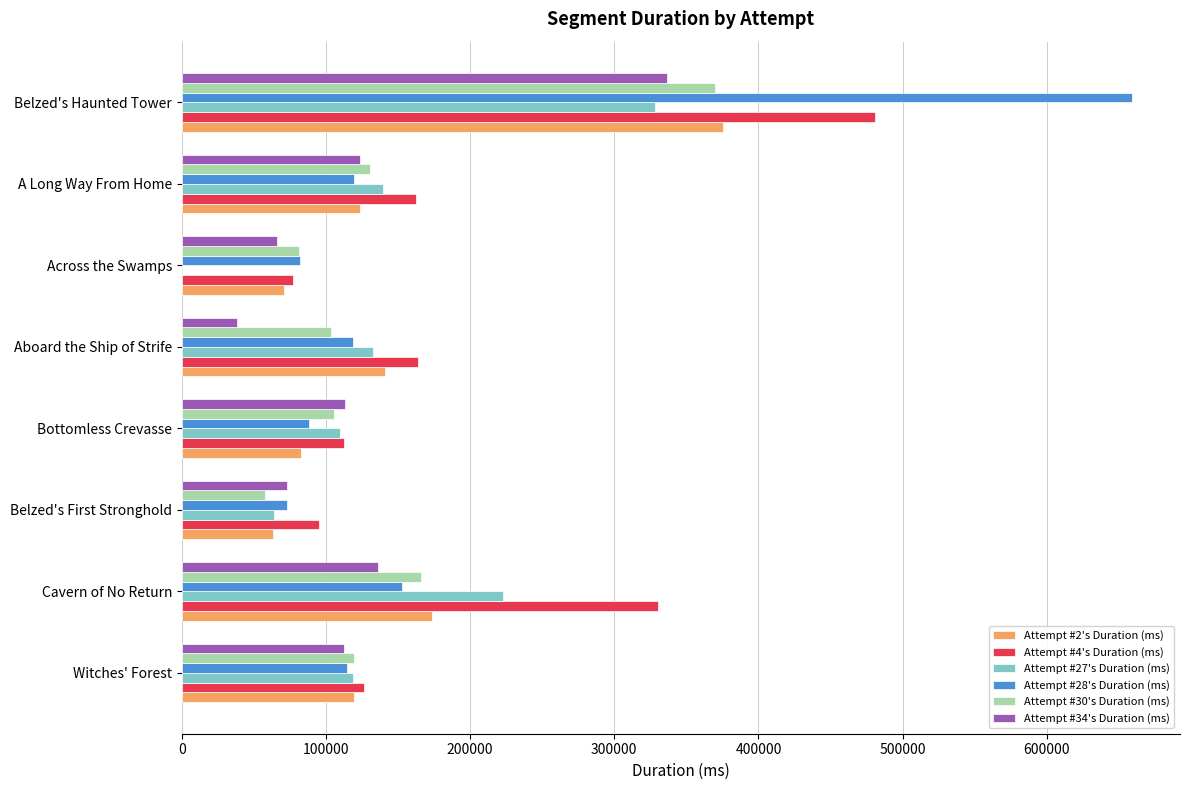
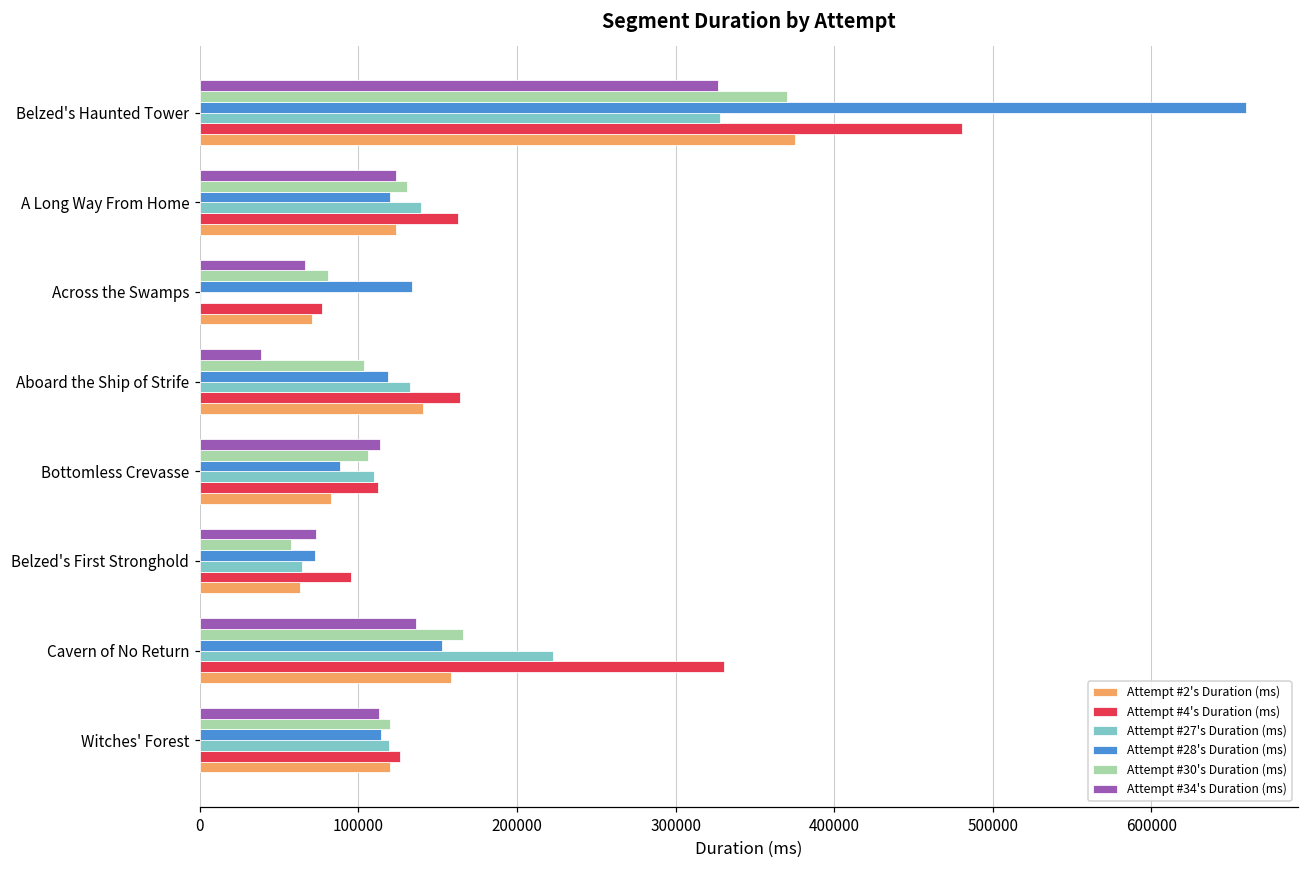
  {
    "Attempt #2's Duration (ms)": {
      "Belzed's Haunted Tower": 375000,
      "A Long Way From Home": 124000,
      "Across the Swamps": 71000,
      "Aboard the Ship of Strife": 141000,
      "Bottomless Crevasse": 83000,
      "Belzed's First Stronghold": 63000,
-     "Cavern of No Return": 173000,
+     "Cavern of No Return": 158000,
      "Witches' Forest": 120000
    },
    "Attempt #4's Duration (ms)": {
      "Belzed's Haunted Tower": 481000,
      "A Long Way From Home": 163000,
      "Across the Swamps": 77000,
      "Aboard the Ship of Strife": 164000,
      "Bottomless Crevasse": 112000,
      "Belzed's First Stronghold": 96000,
      "Cavern of No Return": 331000,
      "Witches' Forest": 126000
    },
    "Attempt #28's Duration (ms)": {
      "Belzed's Haunted Tower": 659000,
      "A Long Way From Home": 120000,
-     "Across the Swamps": 82000,
+     "Across the Swamps": 134000,
      "Aboard the Ship of Strife": 118000,
      "Bottomless Crevasse": 88000,
      "Belzed's First Stronghold": 73000,
      "Cavern of No Return": 153000,
      "Witches' Forest": 114000
    },
    "Attempt #34's Duration (ms)": {
-     "Belzed's Haunted Tower": 337000,
+     "Belzed's Haunted Tower": 327000,
      "A Long Way From Home": 124000,
      "Across the Swamps": 66000,
      "Aboard the Ship of Strife": 38000,
      "Bottomless Crevasse": 113000,
      "Belzed's First Stronghold": 73000,
      "Cavern of No Return": 136000,
      "Witches' Forest": 113000
    }
  }
